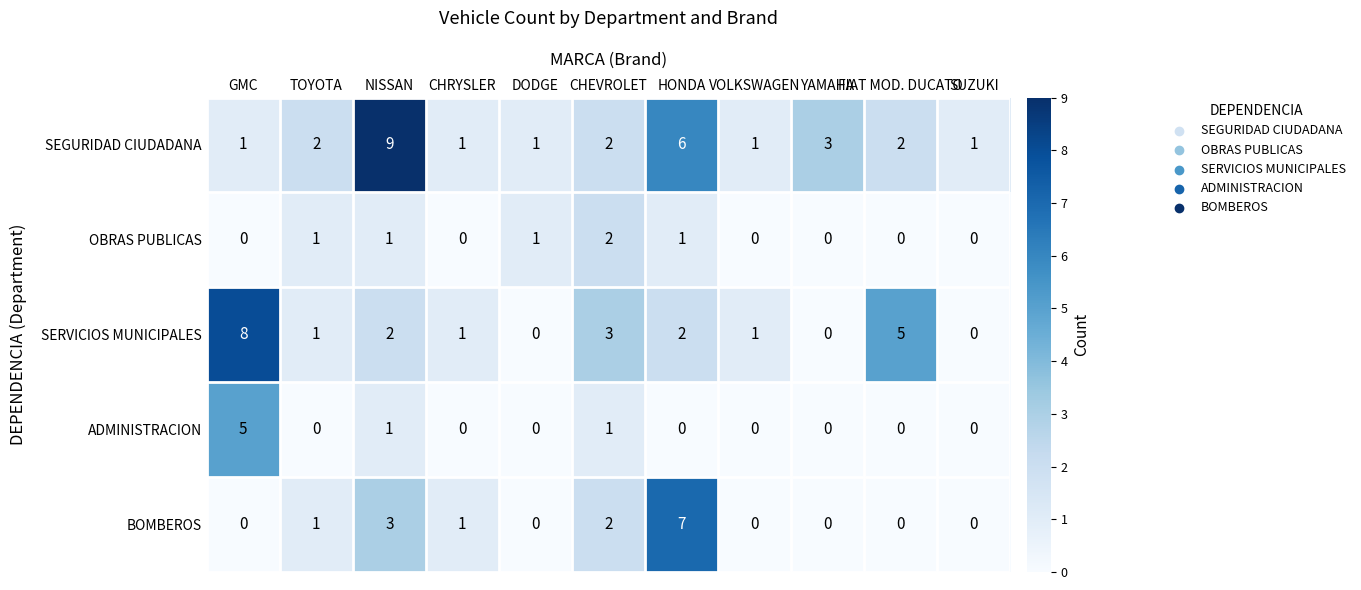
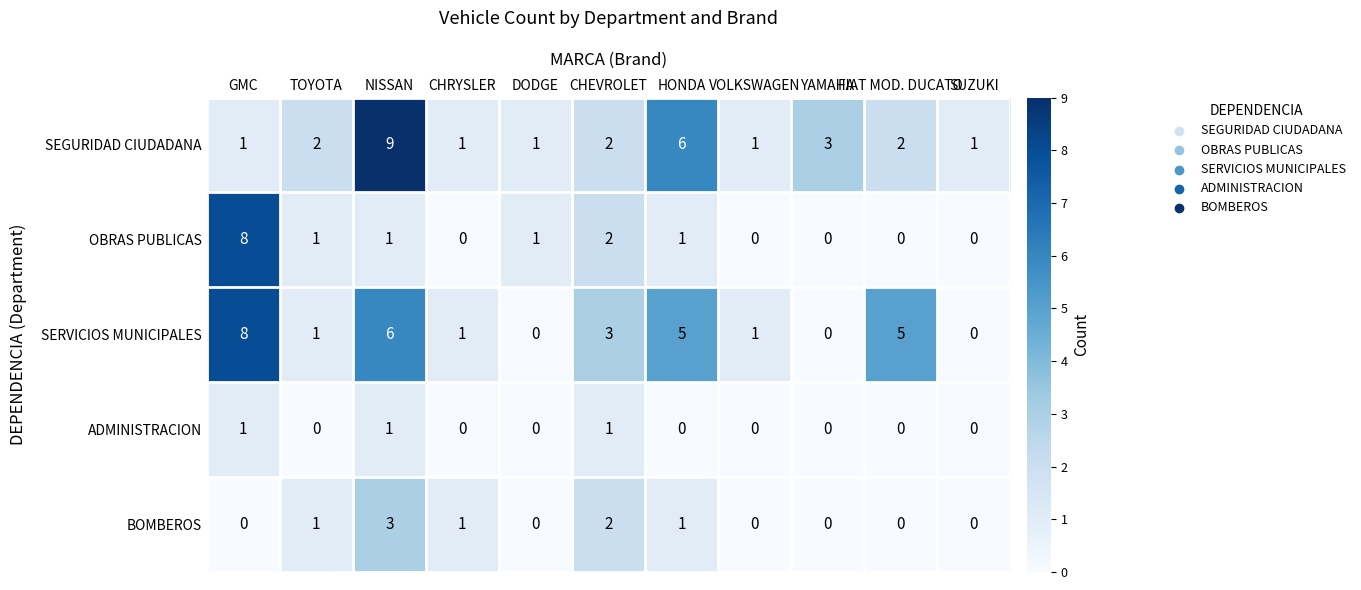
  {
    "SEGURIDAD CIUDADANA": {
      "GMC": 1,
      "TOYOTA": 2,
      "NISSAN": 9,
      "CHRYSLER": 1,
      "DODGE": 1,
      "CHEVROLET": 2,
      "HONDA": 6,
      "VOLKSWAGEN": 1,
      "FIAT MOD. DUCATO": 2
    },
    "OBRAS PUBLICAS": {
-     "GMC": 0,
+     "GMC": 8,
      "TOYOTA": 1,
      "NISSAN": 1,
      "CHRYSLER": 0,
      "DODGE": 1,
      "CHEVROLET": 2,
      "HONDA": 1,
      "VOLKSWAGEN": 0,
      "FIAT MOD. DUCATO": 0
    },
    "SERVICIOS MUNICIPALES": {
      "GMC": 8,
      "TOYOTA": 1,
-     "NISSAN": 2,
+     "NISSAN": 6,
      "CHRYSLER": 1,
      "DODGE": 0,
      "CHEVROLET": 3,
-     "HONDA": 2,
+     "HONDA": 5,
      "VOLKSWAGEN": 1,
      "FIAT MOD. DUCATO": 5
    },
    "ADMINISTRACION": {
-     "GMC": 5,
+     "GMC": 1,
      "TOYOTA": 0,
      "NISSAN": 1,
      "CHRYSLER": 0,
      "DODGE": 0,
      "CHEVROLET": 1,
      "HONDA": 0,
      "VOLKSWAGEN": 0,
      "FIAT MOD. DUCATO": 0
    },
    "BOMBEROS": {
      "GMC": 0,
      "TOYOTA": 1,
      "NISSAN": 3,
      "CHRYSLER": 1,
      "DODGE": 0,
      "CHEVROLET": 2,
-     "HONDA": 7,
+     "HONDA": 1,
      "VOLKSWAGEN": 0,
      "FIAT MOD. DUCATO": 0
    }
  }
